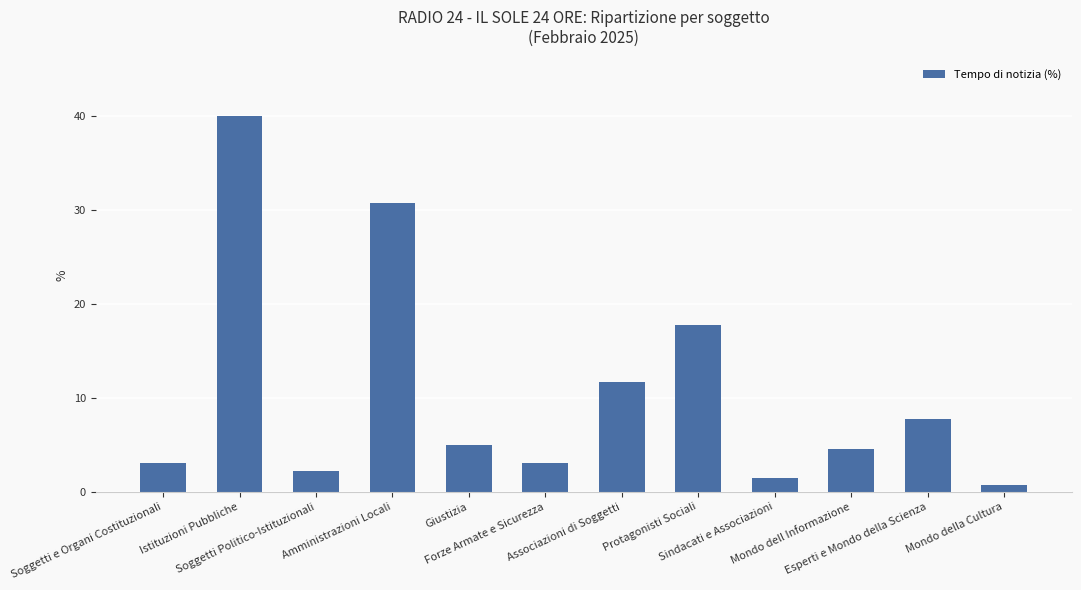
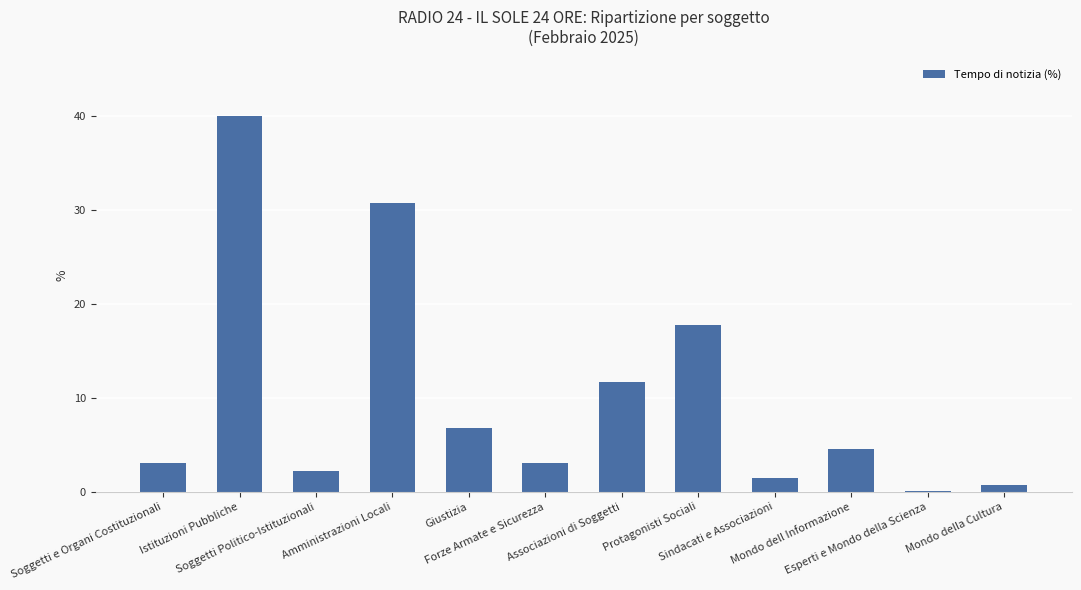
  {
    "Soggetti e Organi Costituzionali": 3,
    "Istituzioni Pubbliche": 40,
    "Soggetti Politico-Istituzionali": 2,
    "Amministrazioni Locali": 31,
-   "Giustizia": 5,
+   "Giustizia": 7,
    "Forze Armate e Sicurezza": 3,
    "Associazioni di Soggetti": 12,
    "Protagonisti Sociali": 18,
    "Sindacati e Associazioni": 1,
    "Mondo dell Informazione": 5,
-   "Esperti e Mondo della Scienza": 8,
+   "Esperti e Mondo della Scienza": 0,
    "Mondo della Cultura": 1
  }
